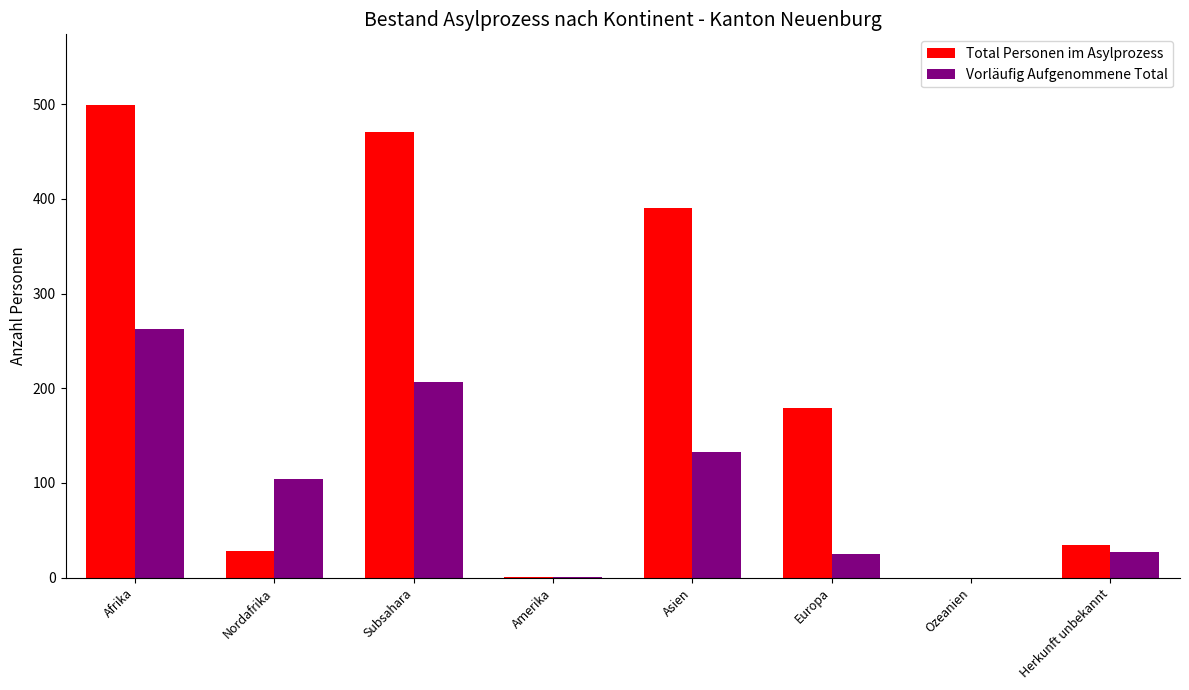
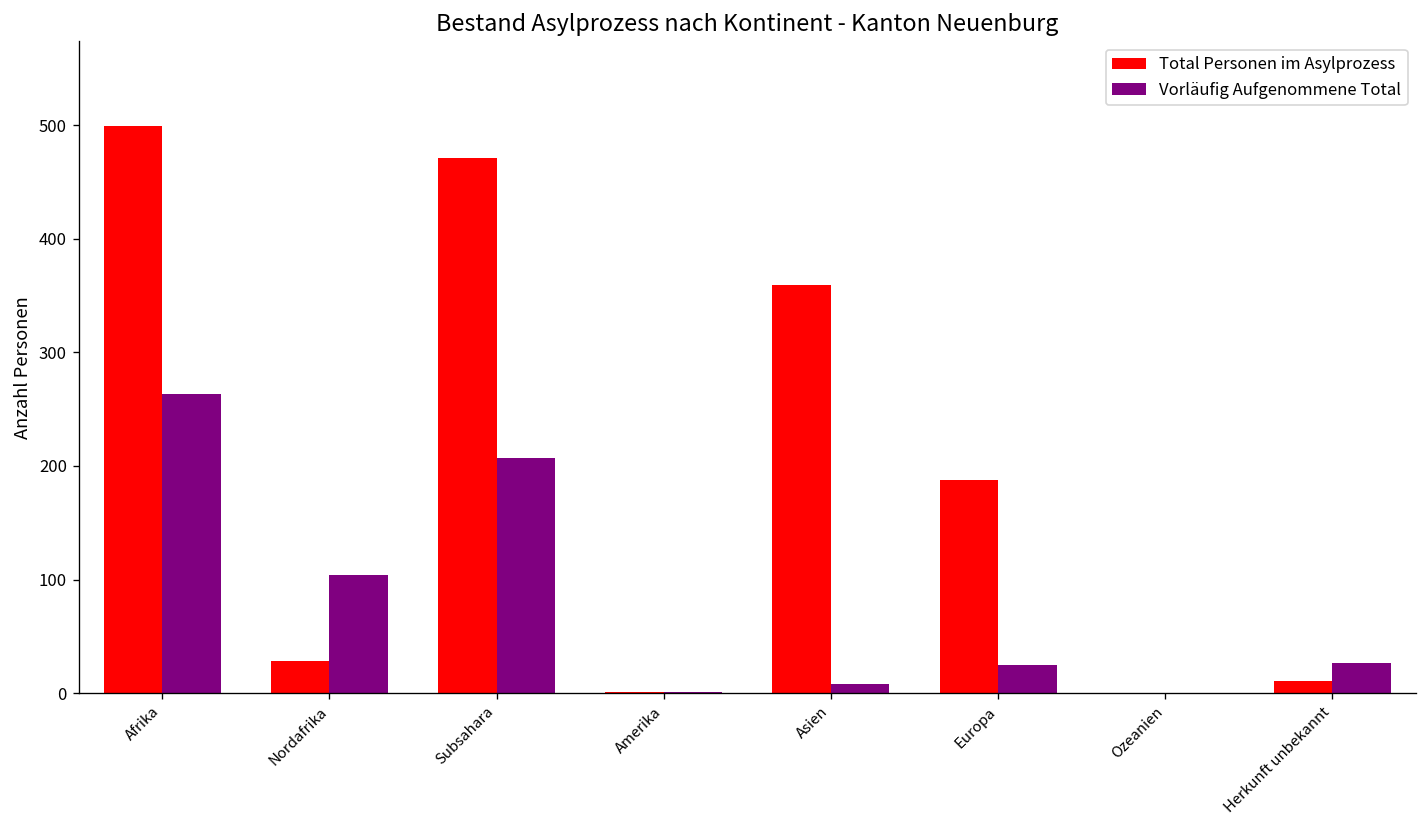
  {
    "Total Personen im Asylprozess": {
      "Afrika": 500,
      "Nordafrika": 30,
      "Subsahara": 470,
-     "Asien": 390,
-     "Europa": 180,
+     "Asien": 360,
+     "Europa": 190,
      "Ozeanien": 0,
-     "Herkunft unbekannt": 30
+     "Herkunft unbekannt": 10
    },
    "Vorläufig Aufgenommene Total": {
      "Afrika": 260,
      "Nordafrika": 100,
      "Subsahara": 210,
-     "Asien": 130,
+     "Asien": 10,
      "Europa": 30,
      "Ozeanien": 0,
      "Herkunft unbekannt": 30
    }
  }
